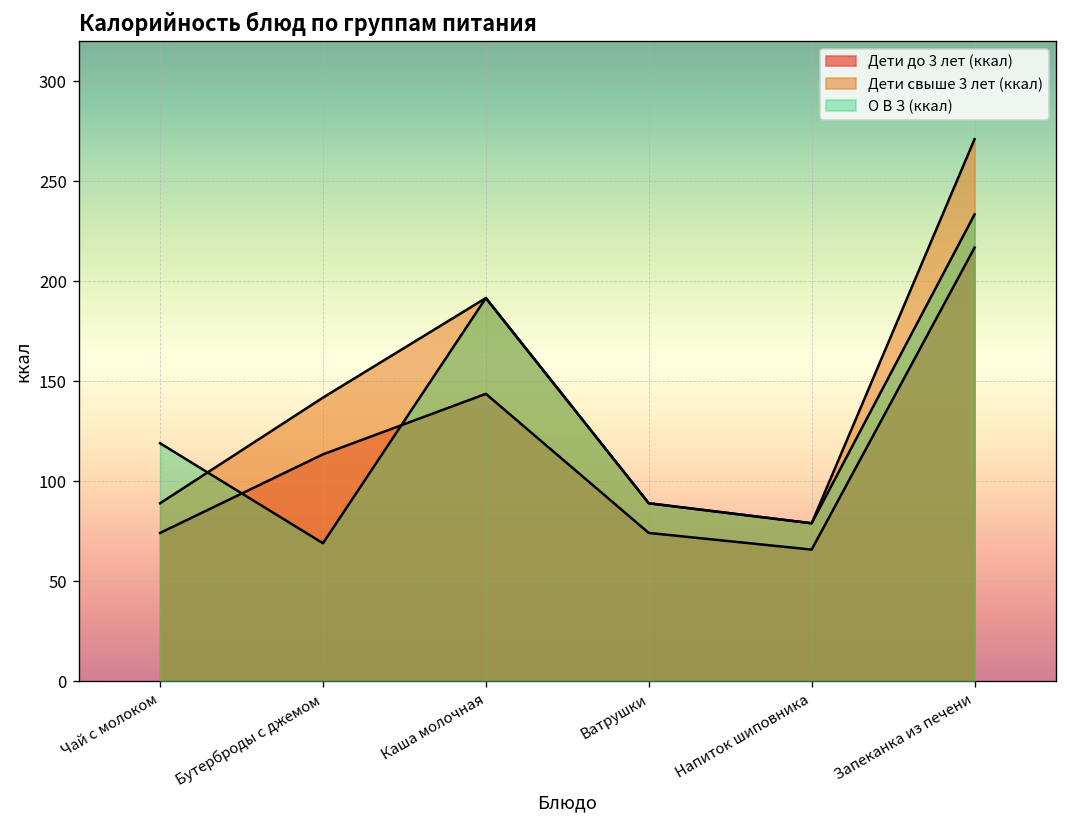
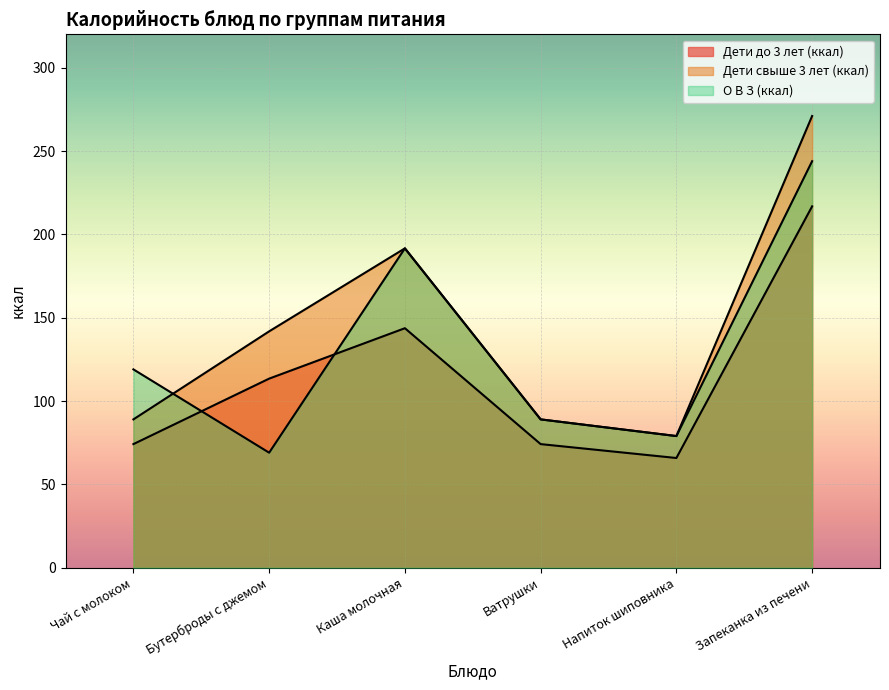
  {
    "О В З (ккал)": {
      "Чай с молоком": 119,
      "Бутерброды с джемом": 69,
-     "Запеканка из печени": 233
+     "Запеканка из печени": 244
    }
  }
